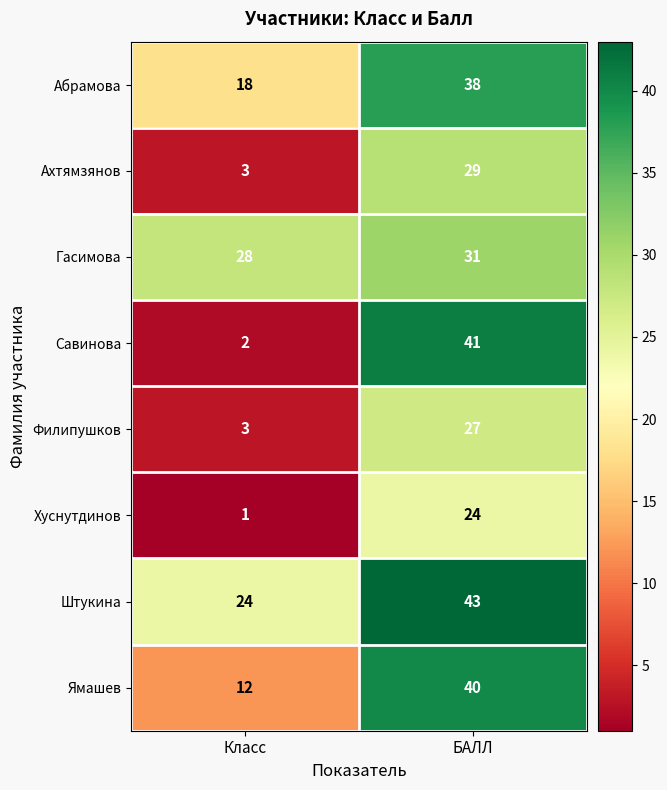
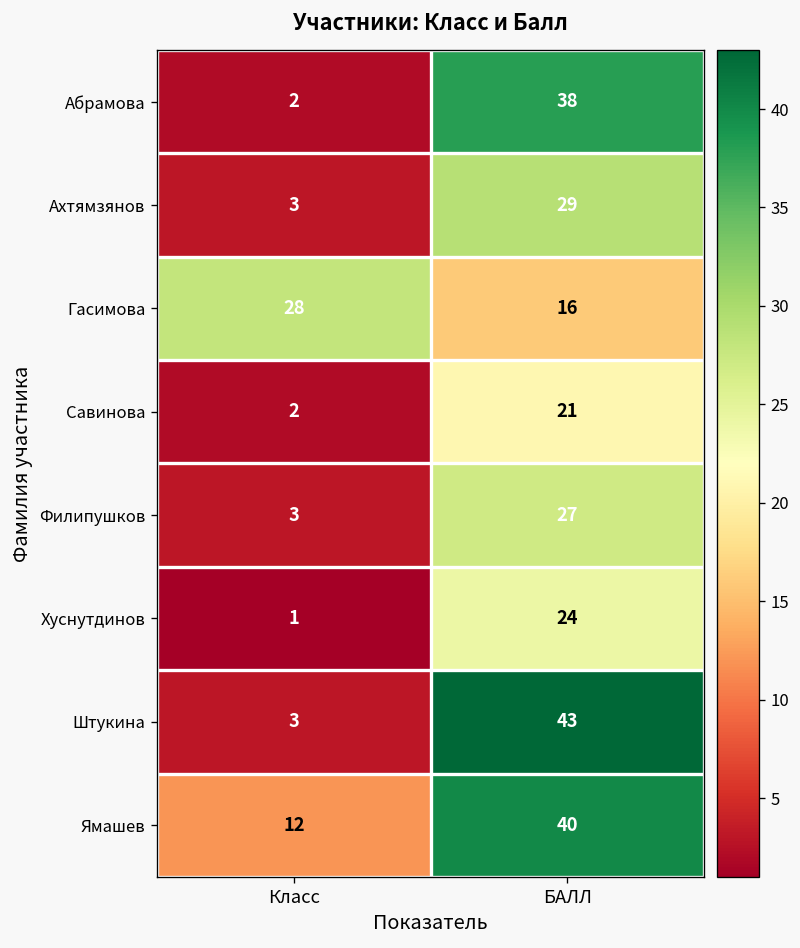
  {
    "Абрамова": {
-     "Класс": 18,
+     "Класс": 2,
      "БАЛЛ": 38
    },
    "Ахтямзянов": {
      "Класс": 3,
      "БАЛЛ": 29
    },
    "Гасимова": {
      "Класс": 28,
-     "БАЛЛ": 31
+     "БАЛЛ": 16
    },
    "Савинова": {
      "Класс": 2,
-     "БАЛЛ": 41
+     "БАЛЛ": 21
    },
    "Филипушков": {
      "Класс": 3,
      "БАЛЛ": 27
    },
    "Хуснутдинов": {
      "Класс": 1,
      "БАЛЛ": 24
    },
    "Штукина": {
-     "Класс": 24,
+     "Класс": 3,
      "БАЛЛ": 43
    },
    "Ямашев": {
      "Класс": 12,
      "БАЛЛ": 40
    }
  }
